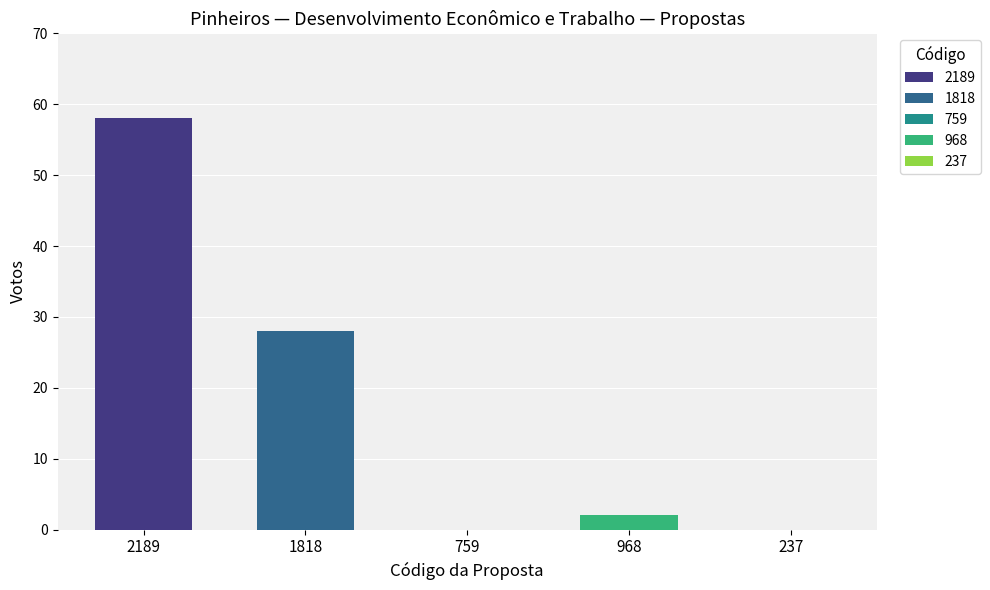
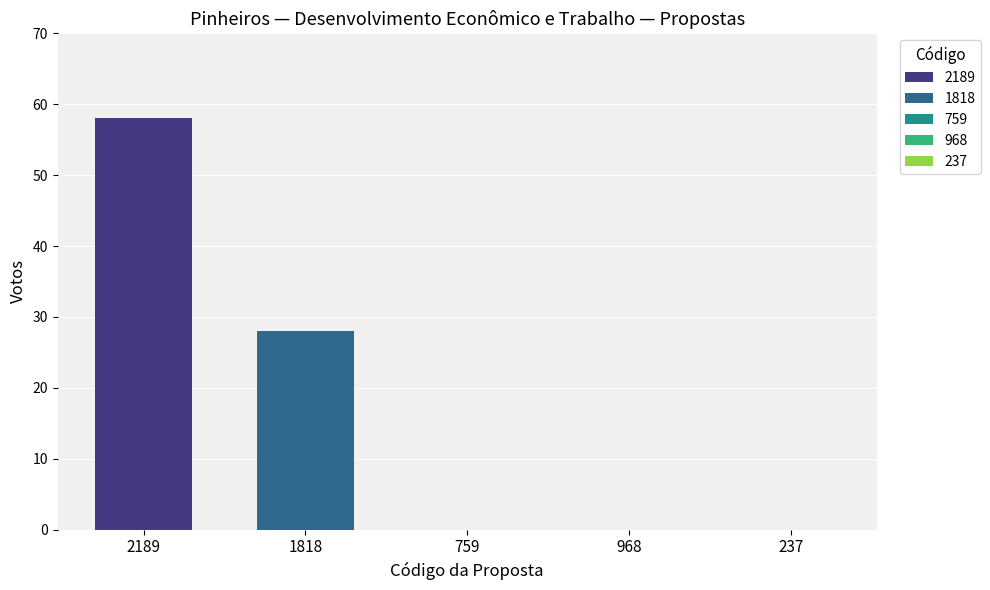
  {
    "2189": 58,
    "1818": 28,
    "759": 0,
-   "968": 2,
+   "968": 0,
    "237": 0
  }
